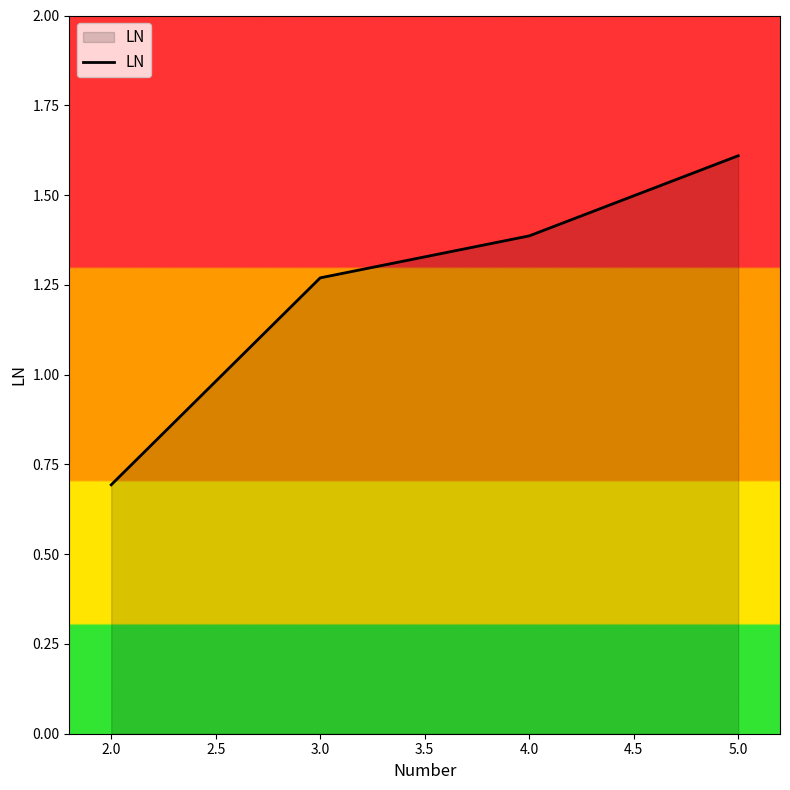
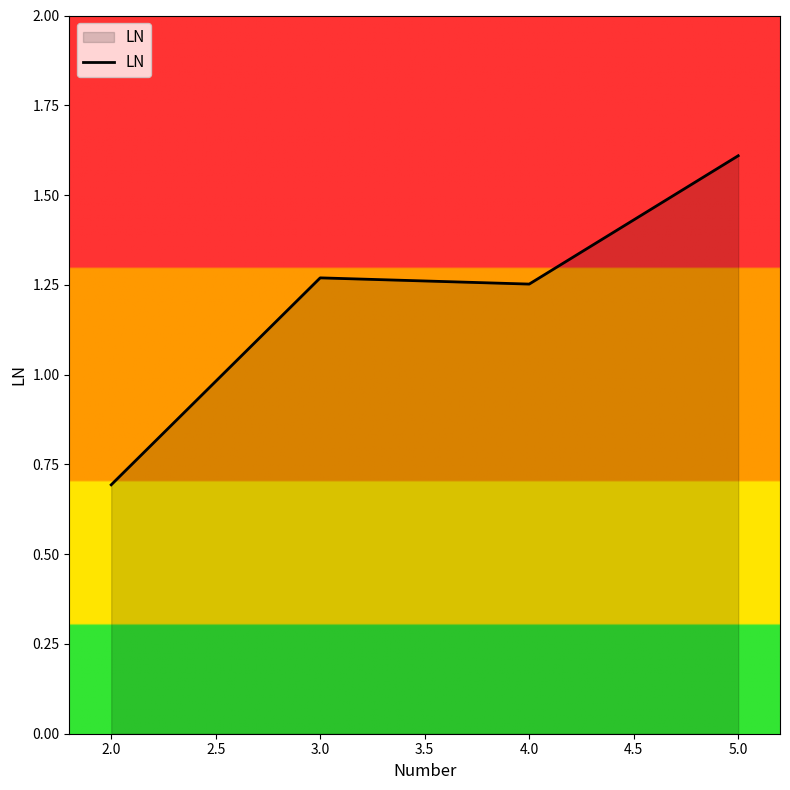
  {
    "2.0": 0.69,
    "3.0": 1.27,
-   "4.0": 1.39,
+   "4.0": 1.25,
    "5.0": 1.61
  }
